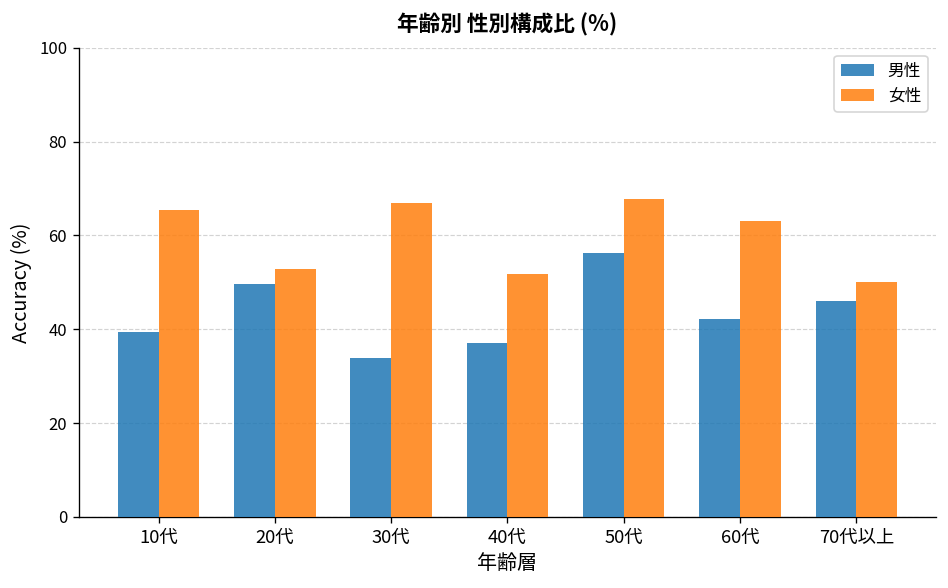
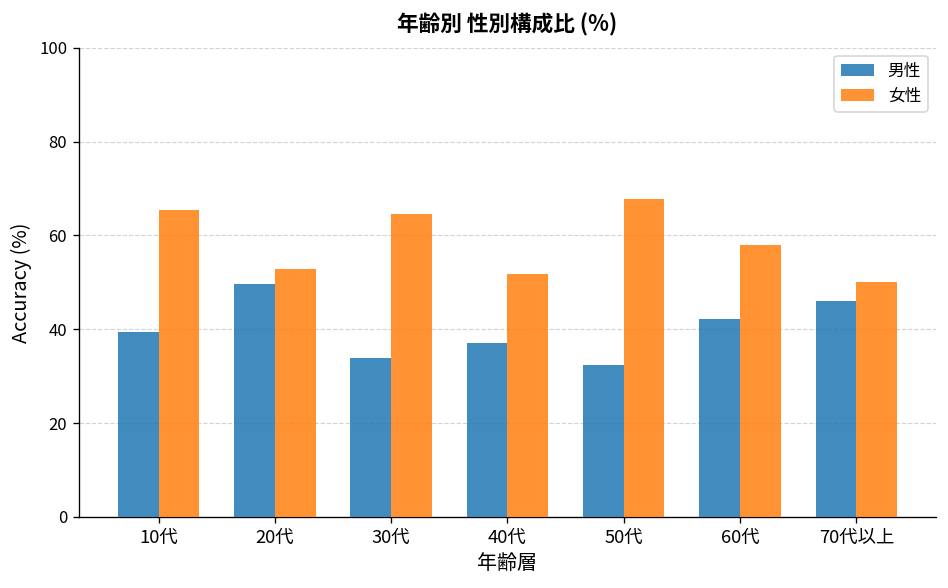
  {
    "男性": {
      "10代": 39,
      "20代": 50,
      "30代": 34,
      "40代": 37,
-     "50代": 56,
+     "50代": 32,
      "60代": 42,
      "70代以上": 46
    },
    "女性": {
      "10代": 66,
      "20代": 53,
-     "30代": 67,
+     "30代": 65,
      "40代": 52,
      "50代": 68,
-     "60代": 63,
+     "60代": 58,
      "70代以上": 50
    }
  }
